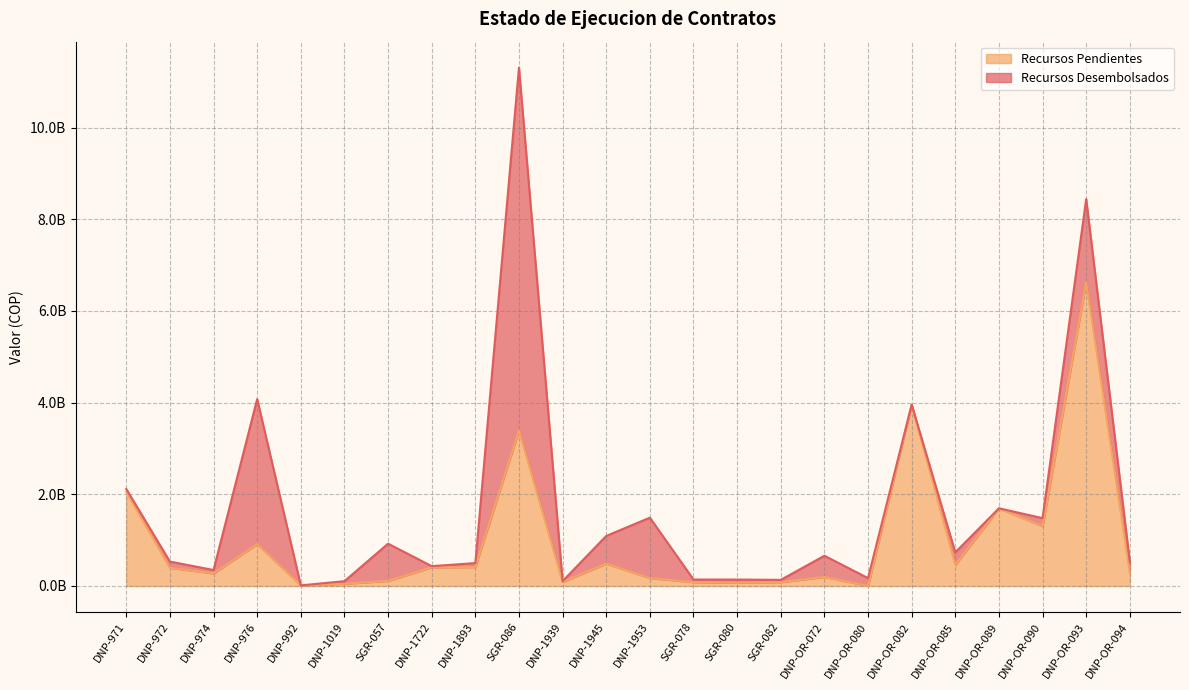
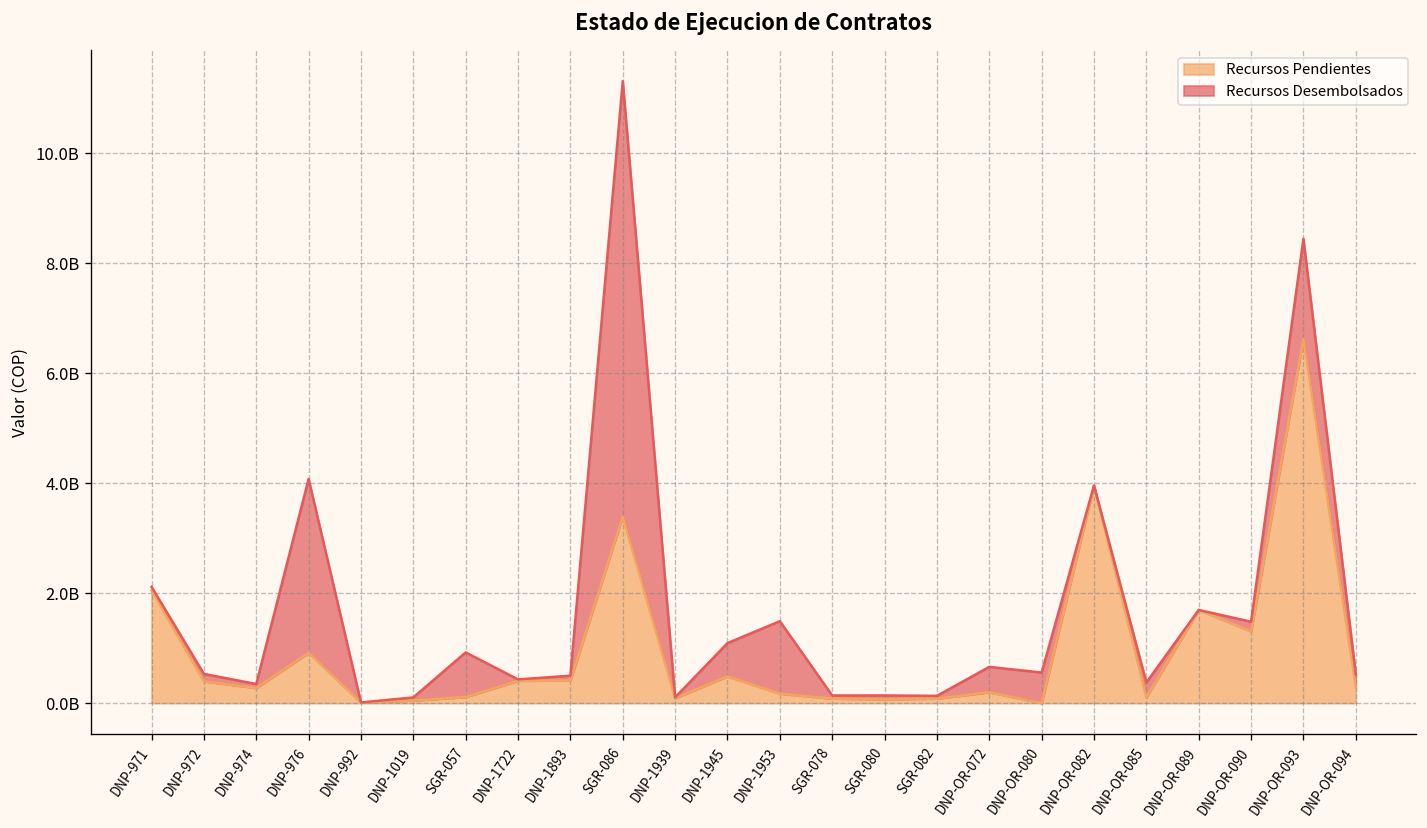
  {
    "Recursos Pendientes": {
      "DNP-971": 2100000000,
      "DNP-972": 400000000,
      "DNP-974": 300000000,
      "DNP-976": 900000000,
      "DNP-1019": 0,
      "SGR-057": 100000000,
      "DNP-1893": 400000000,
      "SGR-086": 3400000000,
      "DNP-1945": 500000000,
      "DNP-1953": 200000000,
      "SGR-078": 100000000,
      "SGR-080": 100000000,
      "DNP-OR-072": 200000000,
      "DNP-OR-080": 0,
-     "DNP-OR-085": 500000000,
+     "DNP-OR-085": 100000000,
      "DNP-OR-090": 1300000000,
      "DNP-OR-093": 6600000000,
      "DNP-OR-094": 300000000
    },
    "Recursos Desembolsados": {
      "DNP-971": 100000000,
      "DNP-972": 100000000,
      "DNP-974": 100000000,
      "DNP-976": 3200000000,
      "DNP-1019": 100000000,
      "SGR-057": 800000000,
      "DNP-1893": 100000000,
      "SGR-086": 7900000000,
      "DNP-1945": 600000000,
      "DNP-1953": 1300000000,
      "SGR-078": 100000000,
      "SGR-080": 100000000,
      "DNP-OR-072": 500000000,
-     "DNP-OR-080": 200000000,
+     "DNP-OR-080": 600000000,
      "DNP-OR-085": 300000000,
      "DNP-OR-090": 200000000,
      "DNP-OR-093": 1800000000,
      "DNP-OR-094": 200000000
    }
  }
